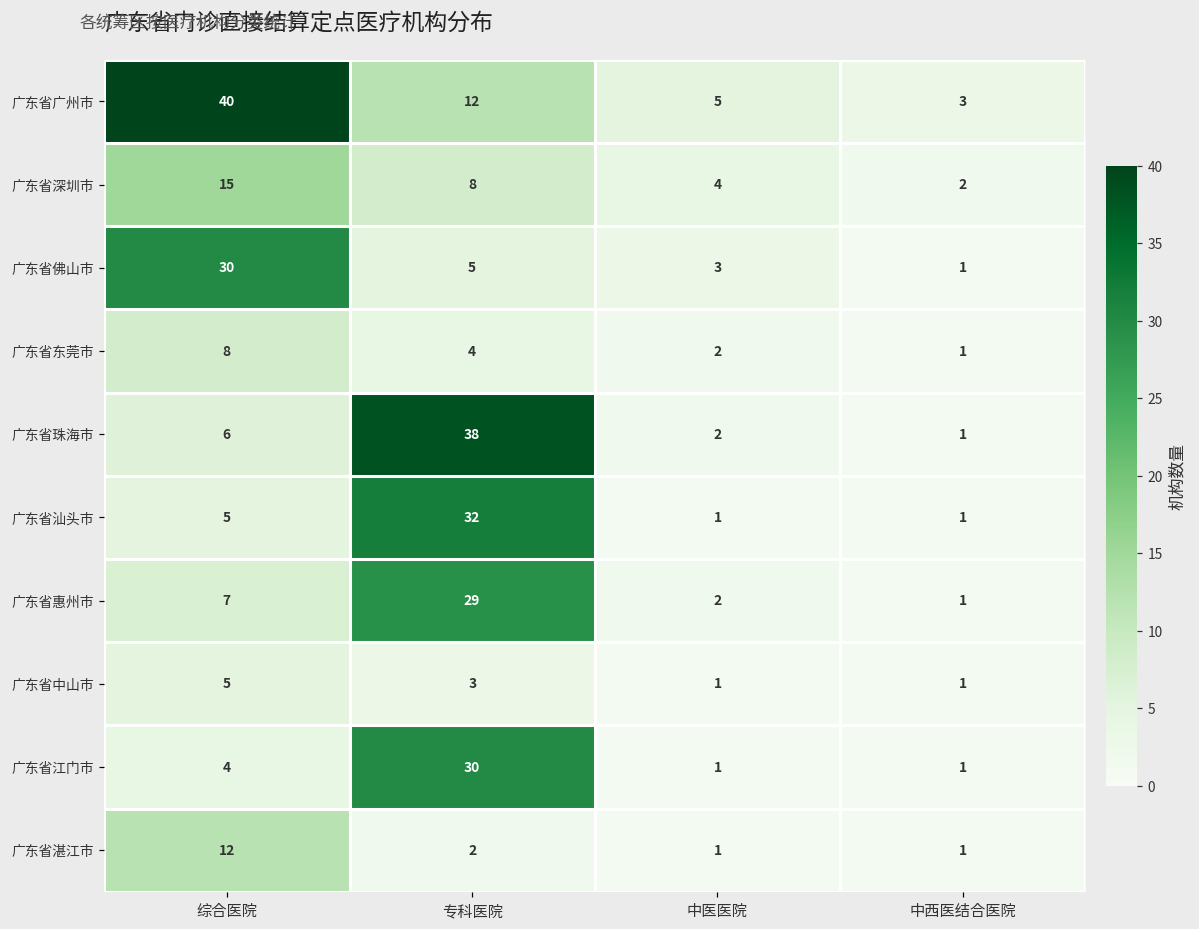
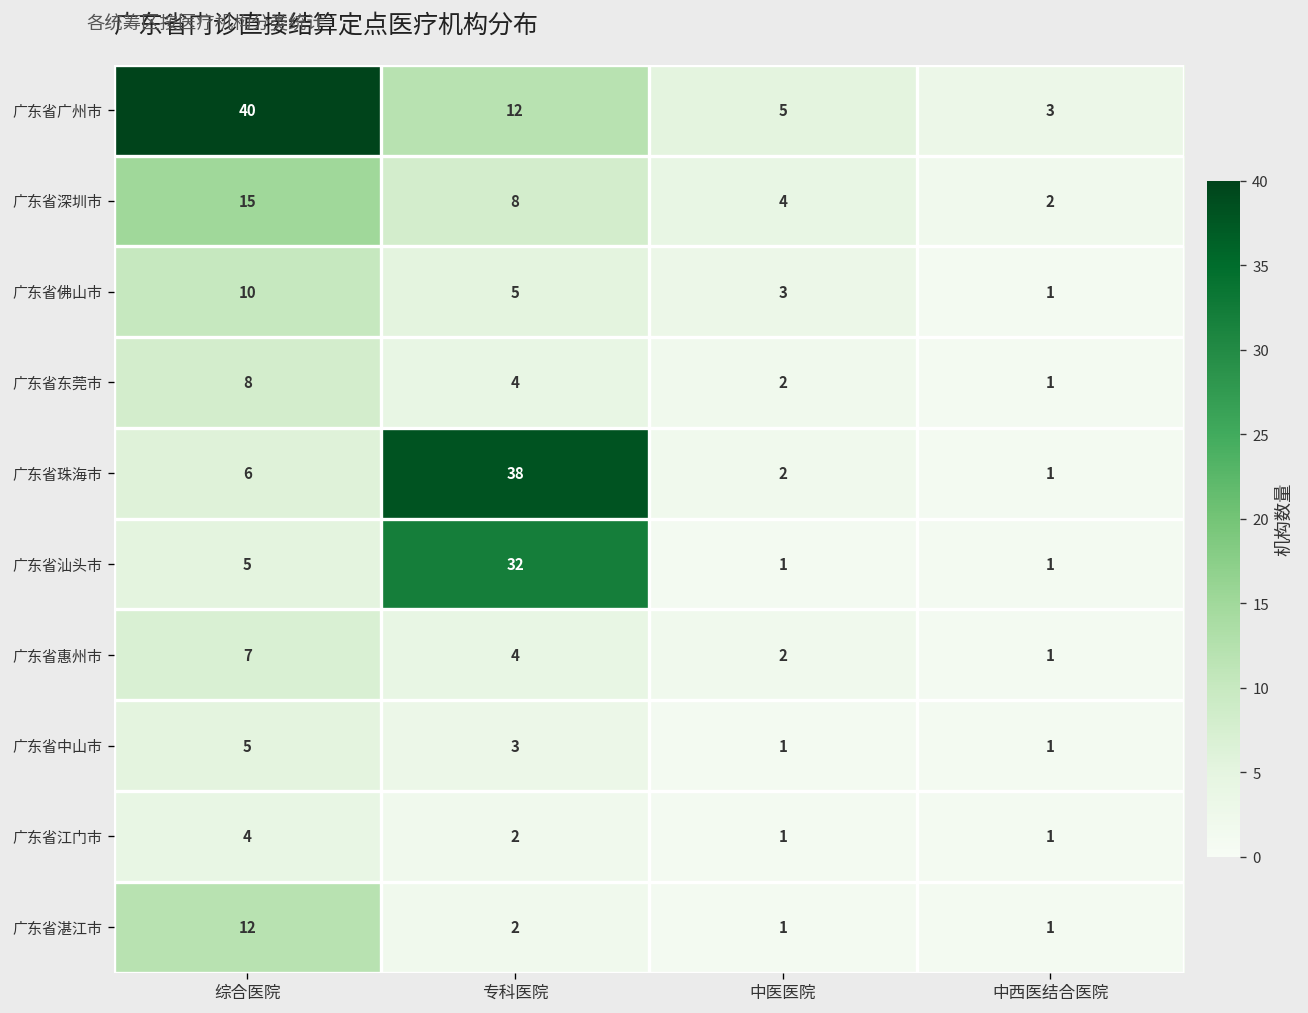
  {
    "广东省广州市": {
      "综合医院": 40,
      "专科医院": 12,
      "中医医院": 5,
      "中西医结合医院": 3
    },
    "广东省深圳市": {
      "综合医院": 15,
      "专科医院": 8,
      "中医医院": 4,
      "中西医结合医院": 2
    },
    "广东省佛山市": {
-     "综合医院": 30,
+     "综合医院": 10,
      "专科医院": 5,
      "中医医院": 3,
      "中西医结合医院": 1
    },
    "广东省东莞市": {
      "综合医院": 8,
      "专科医院": 4,
      "中医医院": 2,
      "中西医结合医院": 1
    },
    "广东省珠海市": {
      "综合医院": 6,
      "专科医院": 38,
      "中医医院": 2,
      "中西医结合医院": 1
    },
    "广东省汕头市": {
      "综合医院": 5,
      "专科医院": 32,
      "中医医院": 1,
      "中西医结合医院": 1
    },
    "广东省惠州市": {
      "综合医院": 7,
-     "专科医院": 29,
+     "专科医院": 4,
      "中医医院": 2,
      "中西医结合医院": 1
    },
    "广东省中山市": {
      "综合医院": 5,
      "专科医院": 3,
      "中医医院": 1,
      "中西医结合医院": 1
    },
    "广东省江门市": {
      "综合医院": 4,
-     "专科医院": 30,
+     "专科医院": 2,
      "中医医院": 1,
      "中西医结合医院": 1
    },
    "广东省湛江市": {
      "综合医院": 12,
      "专科医院": 2,
      "中医医院": 1,
      "中西医结合医院": 1
    }
  }
